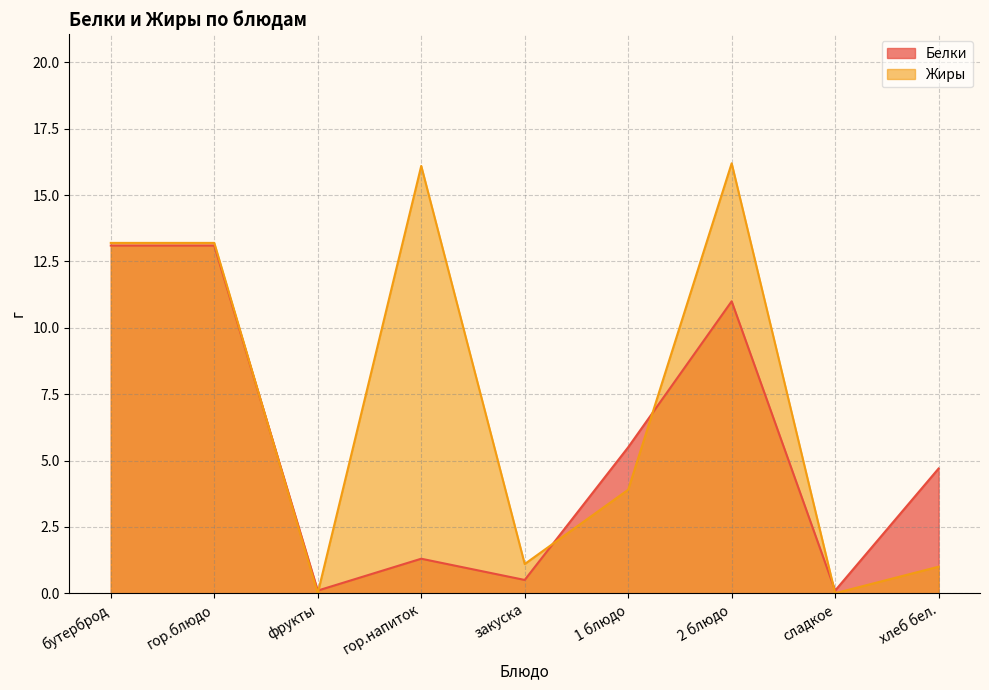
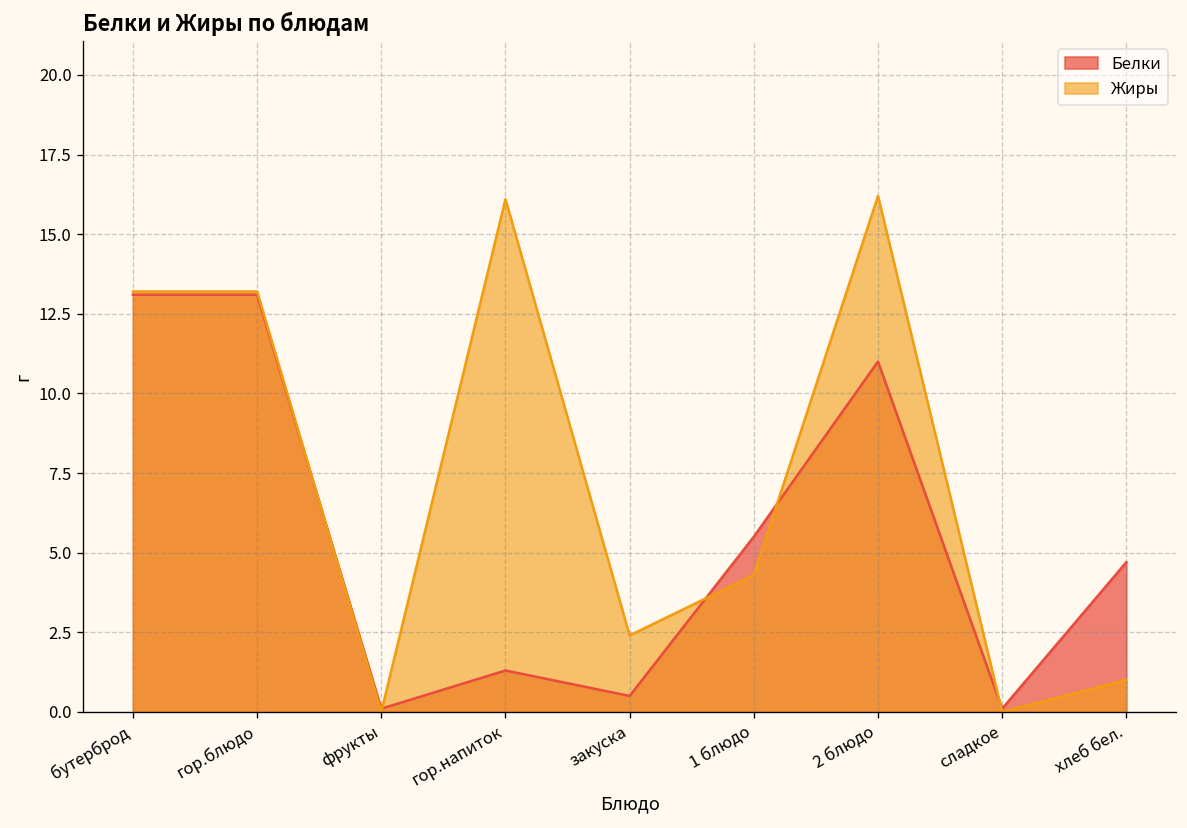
  {
    "Белки": {
      "бутерброд": 13.1,
      "гор.блюдо": 13.1,
      "фрукты": 0.1,
      "гор.напиток": 1.3,
      "закуска": 0.5,
      "1 блюдо": 5.5,
      "2 блюдо": 11.0,
      "сладкое": 0.1,
      "хлеб бел.": 4.7
    },
    "Жиры": {
      "бутерброд": 13.2,
      "гор.блюдо": 13.2,
      "фрукты": 0.0,
      "гор.напиток": 16.1,
-     "закуска": 1.1,
-     "1 блюдо": 3.9,
+     "закуска": 2.4,
+     "1 блюдо": 4.3,
      "2 блюдо": 16.2,
      "сладкое": 0.0,
      "хлеб бел.": 1.0
    }
  }
